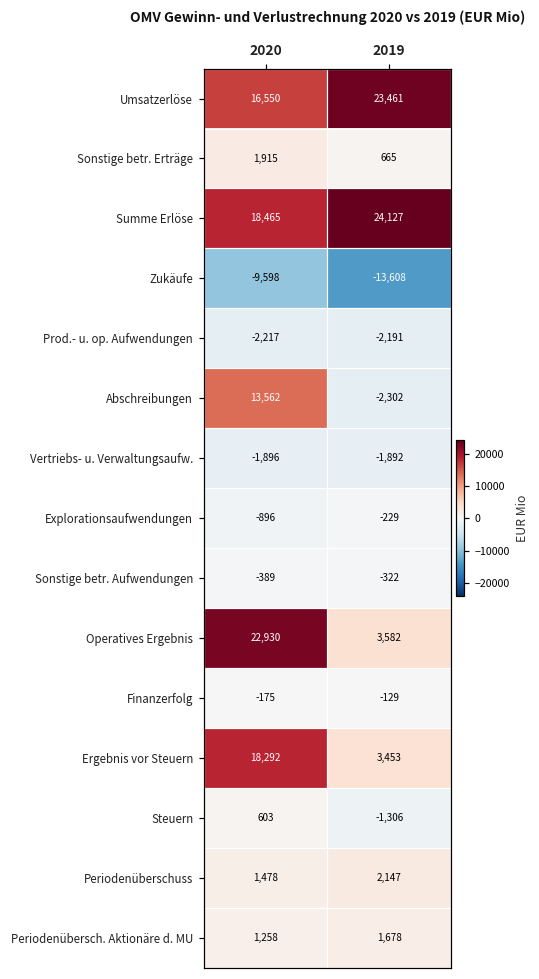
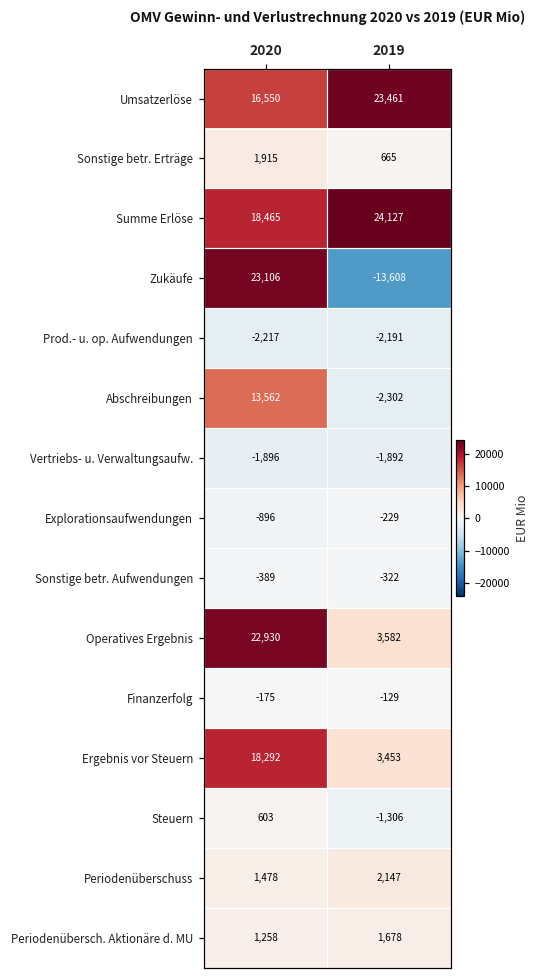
  {
    "Umsatzerlöse": {
      "2020": "16,550",
      "2019": "23,461"
    },
    "Sonstige betr. Erträge": {
      "2020": "1,915",
      "2019": "665"
    },
    "Summe Erlöse": {
      "2020": "18,465",
      "2019": "24,127"
    },
    "Zukäufe": {
-     "2020": "-9,598",
+     "2020": "23,106",
      "2019": "-13,608"
    },
    "Prod.- u. op. Aufwendungen": {
      "2020": "-2,217",
      "2019": "-2,191"
    },
    "Abschreibungen": {
      "2020": "13,562",
      "2019": "-2,302"
    },
    "Vertriebs- u. Verwaltungsaufw.": {
      "2020": "-1,896",
      "2019": "-1,892"
    },
    "Explorationsaufwendungen": {
      "2020": "-896",
      "2019": "-229"
    },
    "Sonstige betr. Aufwendungen": {
      "2020": "-389",
      "2019": "-322"
    },
    "Operatives Ergebnis": {
      "2020": "22,930",
      "2019": "3,582"
    },
    "Finanzerfolg": {
      "2020": "-175",
      "2019": "-129"
    },
    "Ergebnis vor Steuern": {
      "2020": "18,292",
      "2019": "3,453"
    },
    "Steuern": {
      "2020": "603",
      "2019": "-1,306"
    },
    "Periodenüberschuss": {
      "2020": "1,478",
      "2019": "2,147"
    },
    "Periodenübersch. Aktionäre d. MU": {
      "2020": "1,258",
      "2019": "1,678"
    }
  }
